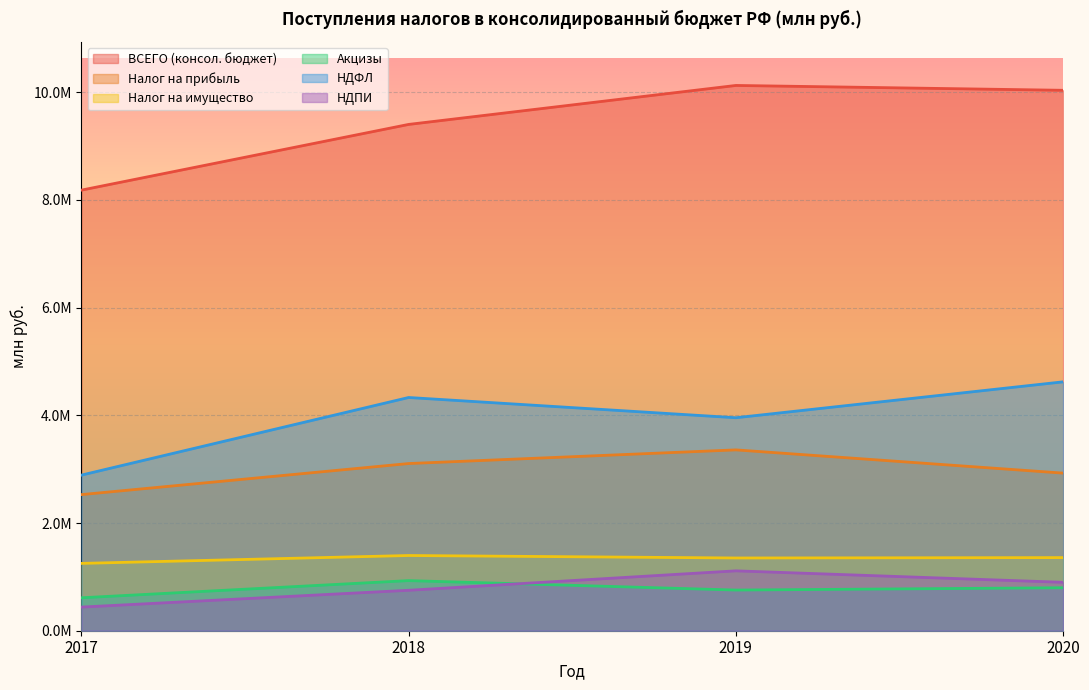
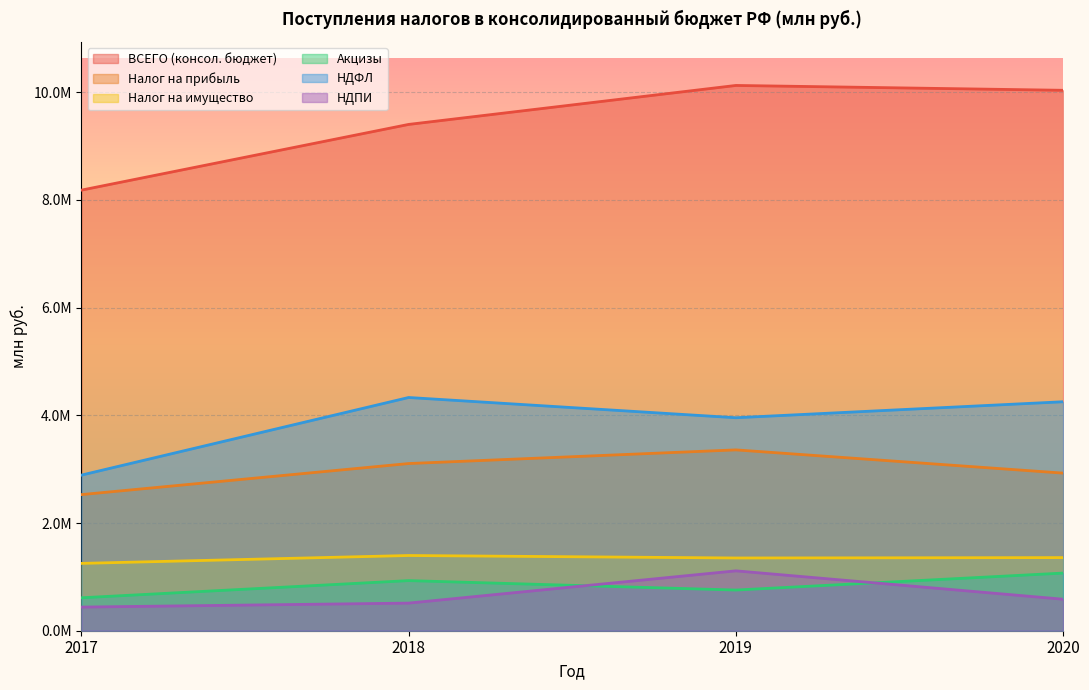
  {
    "Акцизы": {
      "2017": 600000,
      "2018": 900000,
      "2019": 800000,
-     "2020": 800000
+     "2020": 1100000
    },
    "НДФЛ": {
      "2017": 2900000,
      "2018": 4300000,
      "2019": 4000000,
-     "2020": 4600000
+     "2020": 4300000
    },
    "НДПИ": {
      "2017": 400000,
-     "2018": 800000,
+     "2018": 500000,
      "2019": 1100000,
-     "2020": 900000
+     "2020": 600000
    }
  }
